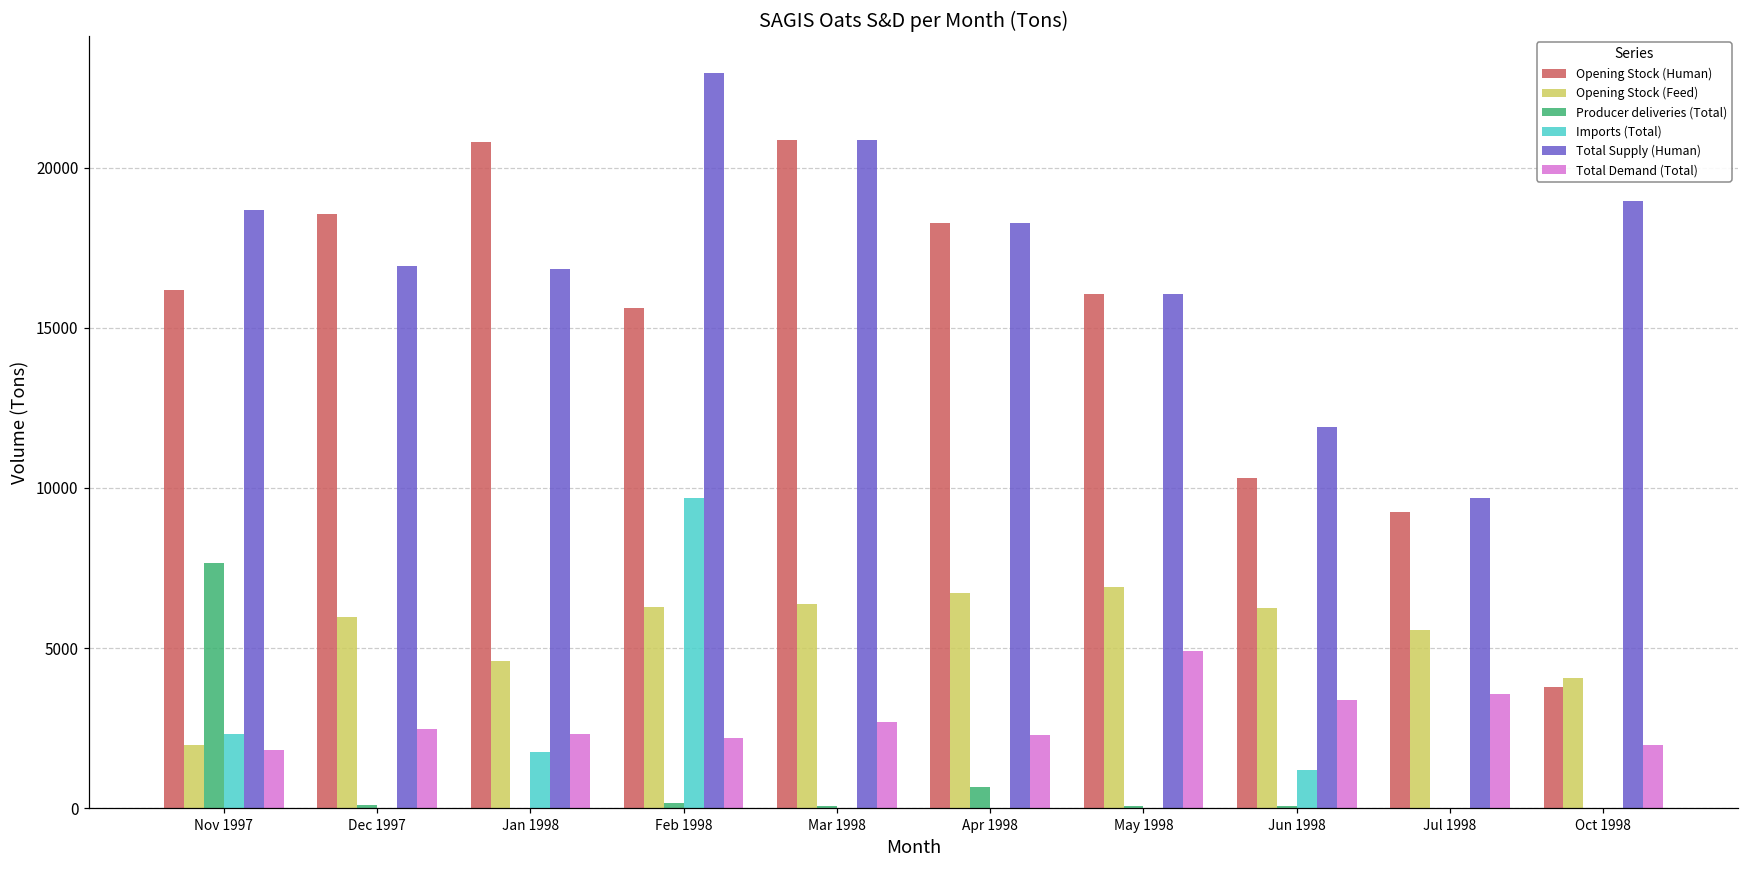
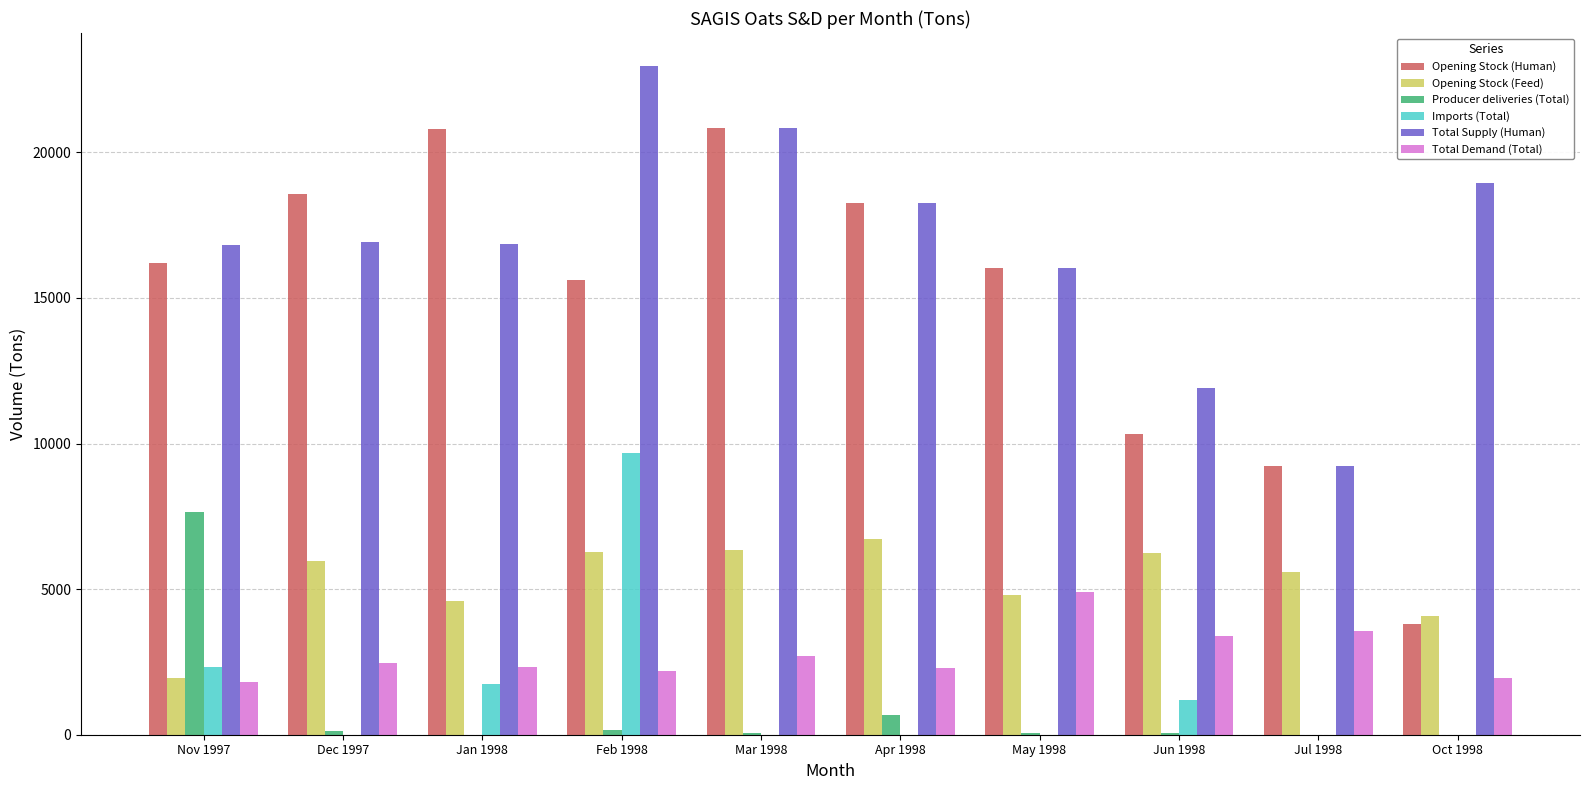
  {
    "Opening Stock (Human)": {
      "Nov 1997": 16200,
      "Dec 1997": 18600,
      "Jan 1998": 20800,
      "Feb 1998": 15600,
      "Mar 1998": 20800,
      "Apr 1998": 18300,
      "May 1998": 16000,
      "Jun 1998": 10300,
      "Jul 1998": 9200,
      "Oct 1998": 3800
    },
    "Opening Stock (Feed)": {
      "Nov 1997": 2000,
      "Dec 1997": 6000,
      "Jan 1998": 4600,
      "Feb 1998": 6300,
      "Mar 1998": 6400,
      "Apr 1998": 6700,
-     "May 1998": 6900,
+     "May 1998": 4800,
      "Jun 1998": 6200,
      "Jul 1998": 5600,
      "Oct 1998": 4100
    },
    "Producer deliveries (Total)": {
      "Nov 1997": 7700,
      "Dec 1997": 100,
      "Jan 1998": 0,
      "Feb 1998": 200,
      "Apr 1998": 700,
      "Jul 1998": 0,
      "Oct 1998": 0
    },
    "Imports (Total)": {
      "Nov 1997": 2300,
      "Dec 1997": 0,
      "Jan 1998": 1800,
      "Feb 1998": 9700,
      "Mar 1998": 0,
      "Apr 1998": 0,
      "May 1998": 0,
      "Jun 1998": 1200,
      "Jul 1998": 0,
      "Oct 1998": 0
    },
    "Total Supply (Human)": {
-     "Nov 1997": 18700,
+     "Nov 1997": 16800,
      "Dec 1997": 16900,
      "Jan 1998": 16800,
      "Feb 1998": 22900,
      "Mar 1998": 20800,
      "Apr 1998": 18300,
      "May 1998": 16000,
      "Jun 1998": 11900,
-     "Jul 1998": 9700,
+     "Jul 1998": 9200,
      "Oct 1998": 19000
    },
    "Total Demand (Total)": {
      "Nov 1997": 1800,
      "Dec 1997": 2500,
      "Jan 1998": 2300,
      "Feb 1998": 2200,
      "Mar 1998": 2700,
      "Apr 1998": 2300,
      "May 1998": 4900,
      "Jun 1998": 3400,
      "Jul 1998": 3600,
      "Oct 1998": 2000
    }
  }
